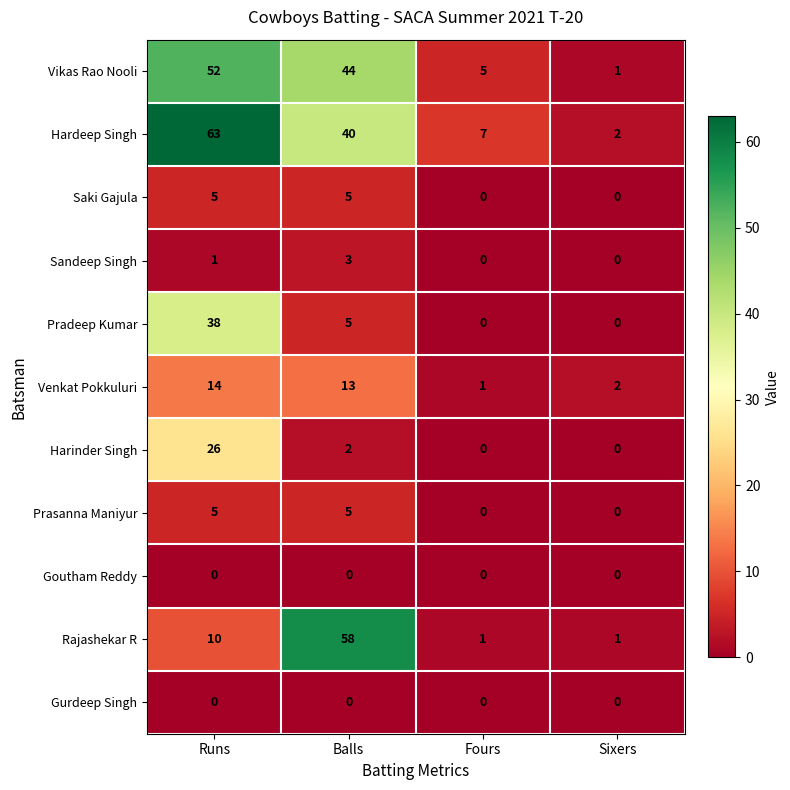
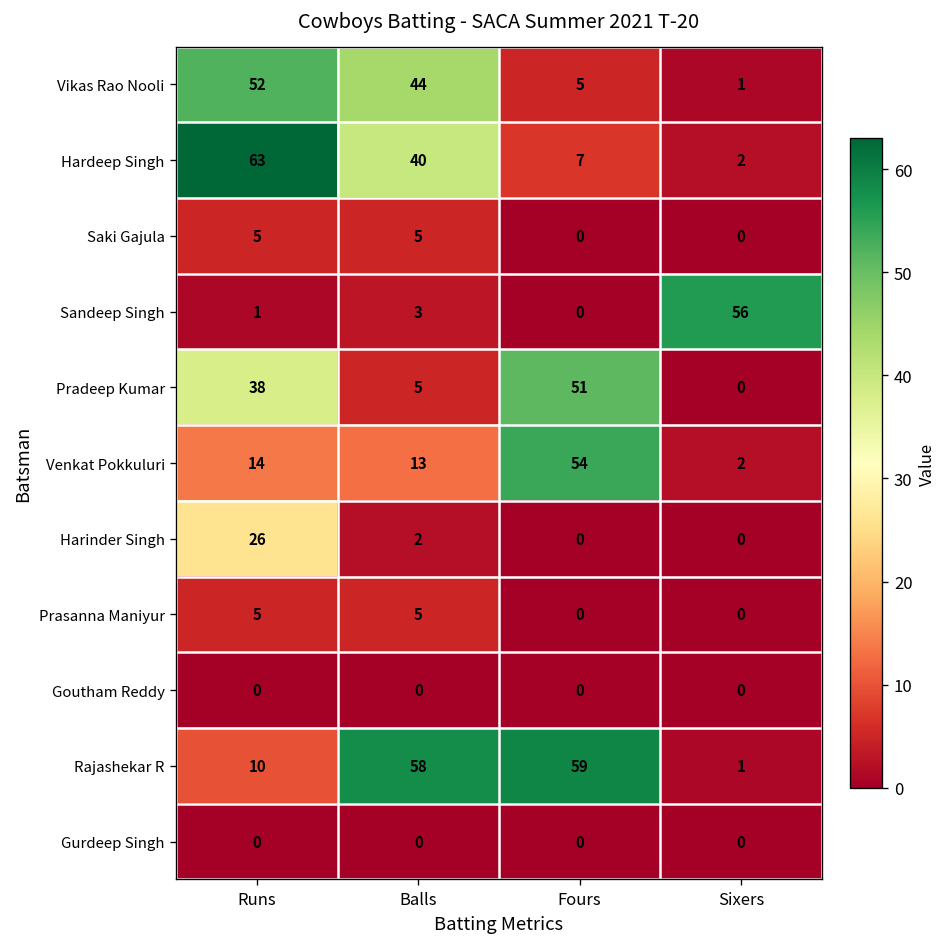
  {
    "Vikas Rao Nooli": {
      "Runs": 52,
      "Balls": 44,
      "Fours": 5,
      "Sixers": 1
    },
    "Hardeep Singh": {
      "Runs": 63,
      "Balls": 40,
      "Fours": 7,
      "Sixers": 2
    },
    "Saki Gajula": {
      "Runs": 5,
      "Balls": 5,
      "Fours": 0,
      "Sixers": 0
    },
    "Sandeep Singh": {
      "Runs": 1,
      "Balls": 3,
      "Fours": 0,
-     "Sixers": 0
+     "Sixers": 56
    },
    "Pradeep Kumar": {
      "Runs": 38,
      "Balls": 5,
-     "Fours": 0,
+     "Fours": 51,
      "Sixers": 0
    },
    "Venkat Pokkuluri": {
      "Runs": 14,
      "Balls": 13,
-     "Fours": 1,
+     "Fours": 54,
      "Sixers": 2
    },
    "Harinder Singh": {
      "Runs": 26,
      "Balls": 2,
      "Fours": 0,
      "Sixers": 0
    },
    "Prasanna Maniyur": {
      "Runs": 5,
      "Balls": 5,
      "Fours": 0,
      "Sixers": 0
    },
    "Goutham Reddy": {
      "Runs": 0,
      "Balls": 0,
      "Fours": 0,
      "Sixers": 0
    },
    "Rajashekar R": {
      "Runs": 10,
      "Balls": 58,
-     "Fours": 1,
+     "Fours": 59,
      "Sixers": 1
    },
    "Gurdeep Singh": {
      "Runs": 0,
      "Balls": 0,
      "Fours": 0,
      "Sixers": 0
    }
  }
